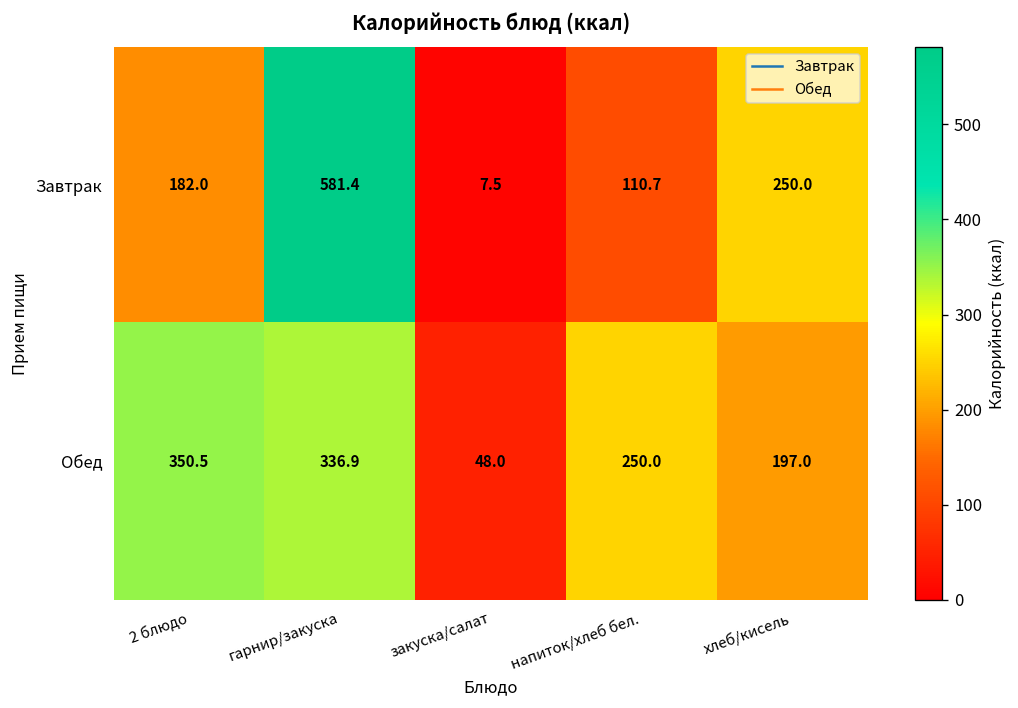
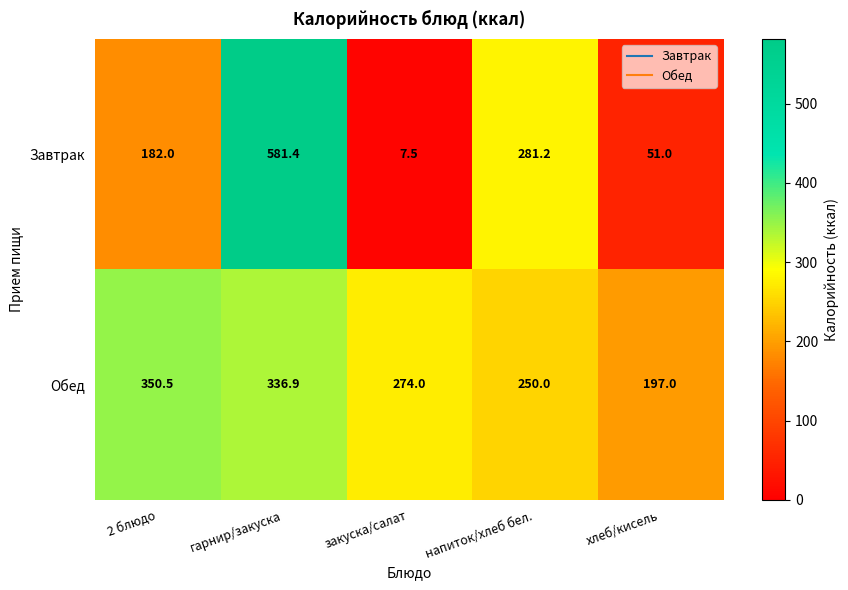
  {
    "Завтрак": {
      "2 блюдо": 182.0,
      "гарнир/закуска": 581.4,
      "закуска/салат": 7.5,
-     "напиток/хлеб бел.": 110.7,
-     "хлеб/кисель": 250.0
+     "напиток/хлеб бел.": 281.2,
+     "хлеб/кисель": 51.0
    },
    "Обед": {
      "2 блюдо": 350.5,
      "гарнир/закуска": 336.9,
-     "закуска/салат": 48.0,
+     "закуска/салат": 274.0,
      "напиток/хлеб бел.": 250.0,
      "хлеб/кисель": 197.0
    }
  }
